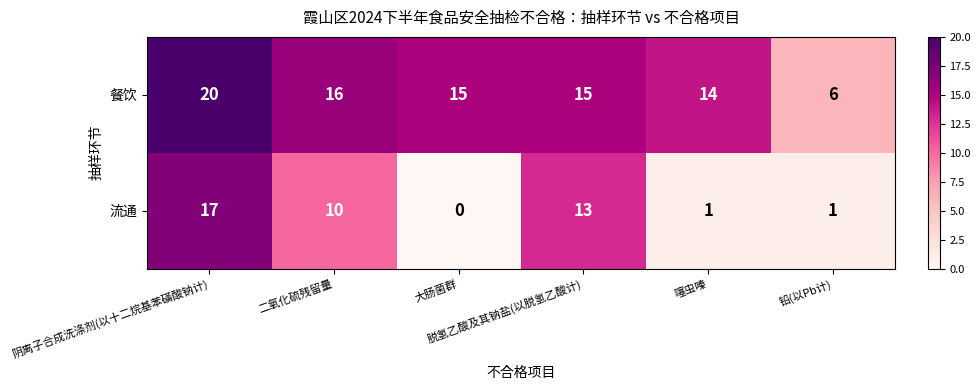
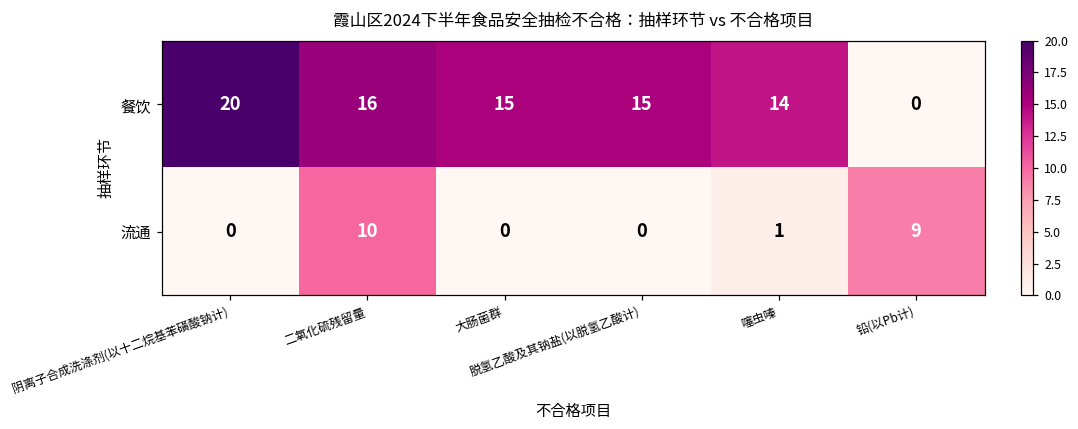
  {
    "餐饮": {
      "阴离子合成洗涤剂(以十二烷基苯磺酸钠计)": 20,
      "二氧化硫残留量": 16,
      "大肠菌群": 15,
      "脱氢乙酸及其钠盐(以脱氢乙酸计)": 15,
      "噻虫嗪": 14,
-     "铅(以Pb计)": 6
+     "铅(以Pb计)": 0
    },
    "流通": {
-     "阴离子合成洗涤剂(以十二烷基苯磺酸钠计)": 17,
+     "阴离子合成洗涤剂(以十二烷基苯磺酸钠计)": 0,
      "二氧化硫残留量": 10,
      "大肠菌群": 0,
-     "脱氢乙酸及其钠盐(以脱氢乙酸计)": 13,
+     "脱氢乙酸及其钠盐(以脱氢乙酸计)": 0,
      "噻虫嗪": 1,
-     "铅(以Pb计)": 1
+     "铅(以Pb计)": 9
    }
  }
